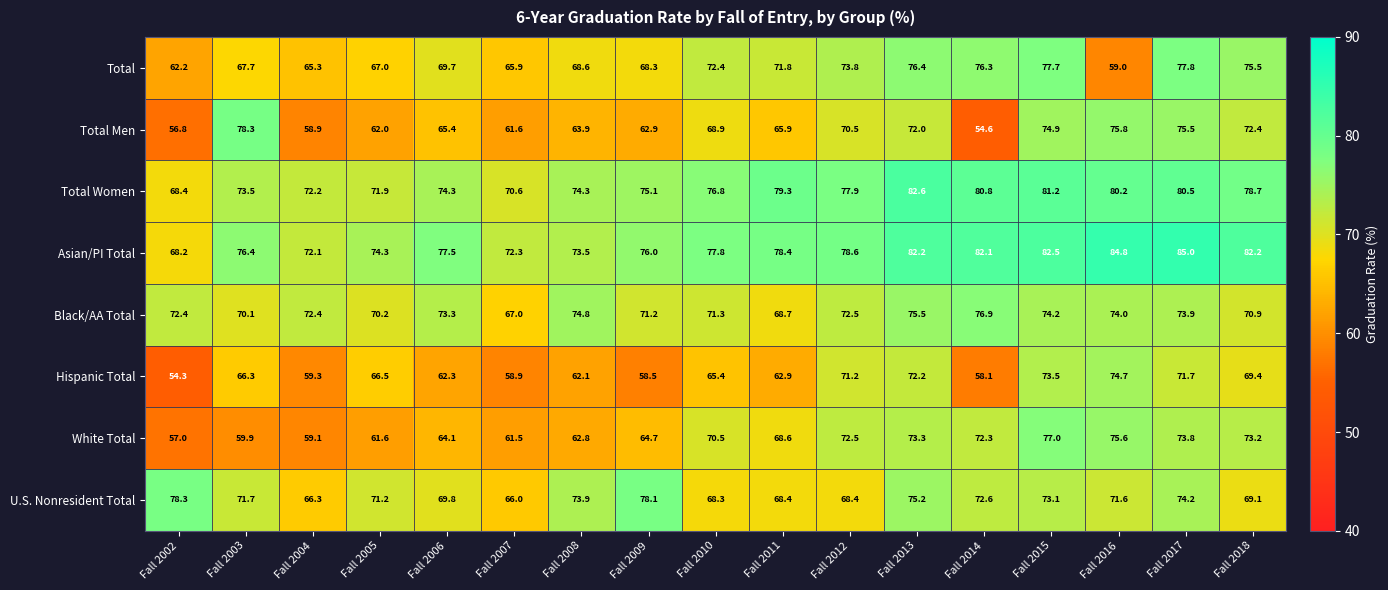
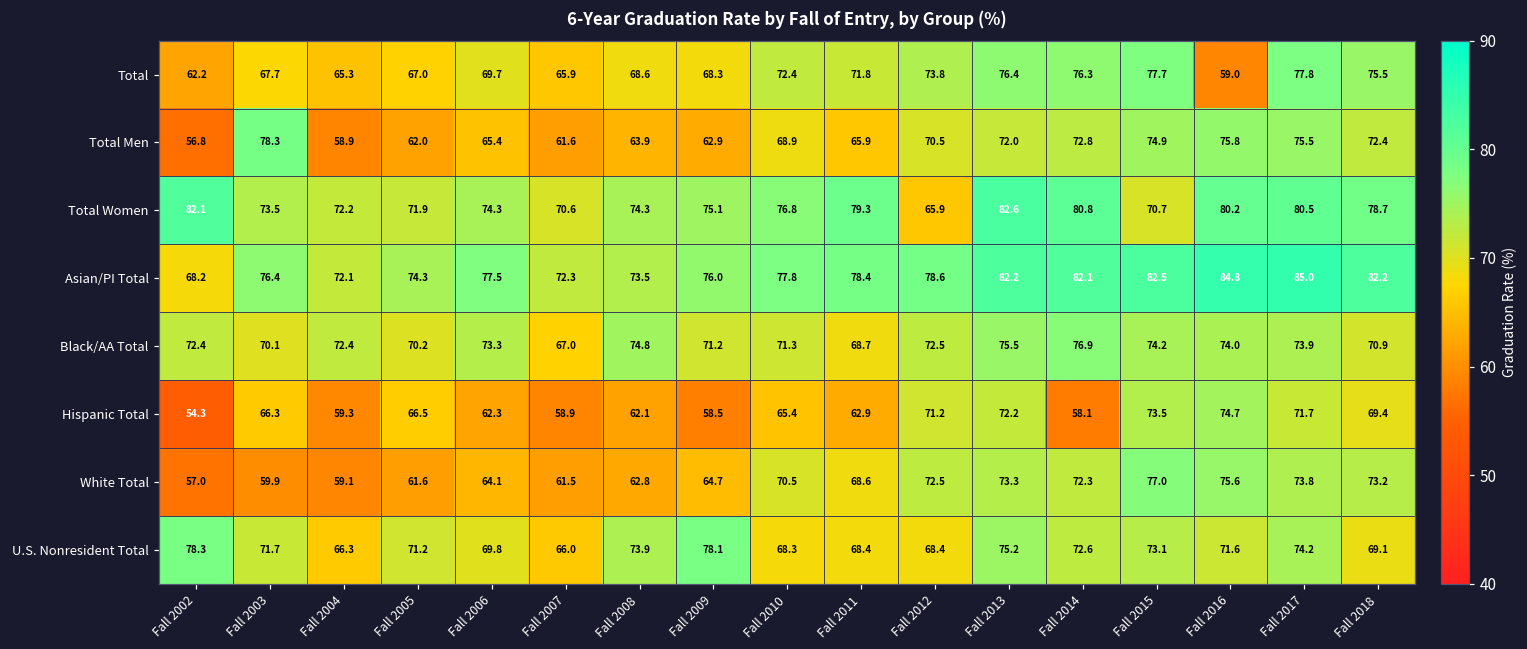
  {
    "Total": {
      "Fall 2002": 62.2,
      "Fall 2003": 67.7,
      "Fall 2004": 65.3,
      "Fall 2005": 67.0,
      "Fall 2006": 69.7,
      "Fall 2007": 65.9,
      "Fall 2008": 68.6,
      "Fall 2009": 68.3,
      "Fall 2010": 72.4,
      "Fall 2011": 71.8,
      "Fall 2012": 73.8,
      "Fall 2013": 76.4,
      "Fall 2014": 76.3,
      "Fall 2015": 77.7,
      "Fall 2016": 59.0,
      "Fall 2017": 77.8,
      "Fall 2018": 75.5
    },
    "Total Men": {
      "Fall 2002": 56.8,
      "Fall 2003": 78.3,
      "Fall 2004": 58.9,
      "Fall 2005": 62.0,
      "Fall 2006": 65.4,
      "Fall 2007": 61.6,
      "Fall 2008": 63.9,
      "Fall 2009": 62.9,
      "Fall 2010": 68.9,
      "Fall 2011": 65.9,
      "Fall 2012": 70.5,
      "Fall 2013": 72.0,
-     "Fall 2014": 54.6,
+     "Fall 2014": 72.8,
      "Fall 2015": 74.9,
      "Fall 2016": 75.8,
      "Fall 2017": 75.5,
      "Fall 2018": 72.4
    },
    "Total Women": {
-     "Fall 2002": 68.4,
+     "Fall 2002": 82.1,
      "Fall 2003": 73.5,
      "Fall 2004": 72.2,
      "Fall 2005": 71.9,
      "Fall 2006": 74.3,
      "Fall 2007": 70.6,
      "Fall 2008": 74.3,
      "Fall 2009": 75.1,
      "Fall 2010": 76.8,
      "Fall 2011": 79.3,
-     "Fall 2012": 77.9,
+     "Fall 2012": 65.9,
      "Fall 2013": 82.6,
      "Fall 2014": 80.8,
-     "Fall 2015": 81.2,
+     "Fall 2015": 70.7,
      "Fall 2016": 80.2,
      "Fall 2017": 80.5,
      "Fall 2018": 78.7
    },
    "Asian/PI Total": {
      "Fall 2002": 68.2,
      "Fall 2003": 76.4,
      "Fall 2004": 72.1,
      "Fall 2005": 74.3,
      "Fall 2006": 77.5,
      "Fall 2007": 72.3,
      "Fall 2008": 73.5,
      "Fall 2009": 76.0,
      "Fall 2010": 77.8,
      "Fall 2011": 78.4,
      "Fall 2012": 78.6,
      "Fall 2013": 82.2,
      "Fall 2014": 82.1,
      "Fall 2015": 82.5,
      "Fall 2016": 84.8,
      "Fall 2017": 85.0,
      "Fall 2018": 82.2
    },
    "Black/AA Total": {
      "Fall 2002": 72.4,
      "Fall 2003": 70.1,
      "Fall 2004": 72.4,
      "Fall 2005": 70.2,
      "Fall 2006": 73.3,
      "Fall 2007": 67.0,
      "Fall 2008": 74.8,
      "Fall 2009": 71.2,
      "Fall 2010": 71.3,
      "Fall 2011": 68.7,
      "Fall 2012": 72.5,
      "Fall 2013": 75.5,
      "Fall 2014": 76.9,
      "Fall 2015": 74.2,
      "Fall 2016": 74.0,
      "Fall 2017": 73.9,
      "Fall 2018": 70.9
    },
    "Hispanic Total": {
      "Fall 2002": 54.3,
      "Fall 2003": 66.3,
      "Fall 2004": 59.3,
      "Fall 2005": 66.5,
      "Fall 2006": 62.3,
      "Fall 2007": 58.9,
      "Fall 2008": 62.1,
      "Fall 2009": 58.5,
      "Fall 2010": 65.4,
      "Fall 2011": 62.9,
      "Fall 2012": 71.2,
      "Fall 2013": 72.2,
      "Fall 2014": 58.1,
      "Fall 2015": 73.5,
      "Fall 2016": 74.7,
      "Fall 2017": 71.7,
      "Fall 2018": 69.4
    },
    "White Total": {
      "Fall 2002": 57.0,
      "Fall 2003": 59.9,
      "Fall 2004": 59.1,
      "Fall 2005": 61.6,
      "Fall 2006": 64.1,
      "Fall 2007": 61.5,
      "Fall 2008": 62.8,
      "Fall 2009": 64.7,
      "Fall 2010": 70.5,
      "Fall 2011": 68.6,
      "Fall 2012": 72.5,
      "Fall 2013": 73.3,
      "Fall 2014": 72.3,
      "Fall 2015": 77.0,
      "Fall 2016": 75.6,
      "Fall 2017": 73.8,
      "Fall 2018": 73.2
    },
    "U.S. Nonresident Total": {
      "Fall 2002": 78.3,
      "Fall 2003": 71.7,
      "Fall 2004": 66.3,
      "Fall 2005": 71.2,
      "Fall 2006": 69.8,
      "Fall 2007": 66.0,
      "Fall 2008": 73.9,
      "Fall 2009": 78.1,
      "Fall 2010": 68.3,
      "Fall 2011": 68.4,
      "Fall 2012": 68.4,
      "Fall 2013": 75.2,
      "Fall 2014": 72.6,
      "Fall 2015": 73.1,
      "Fall 2016": 71.6,
      "Fall 2017": 74.2,
      "Fall 2018": 69.1
    }
  }
